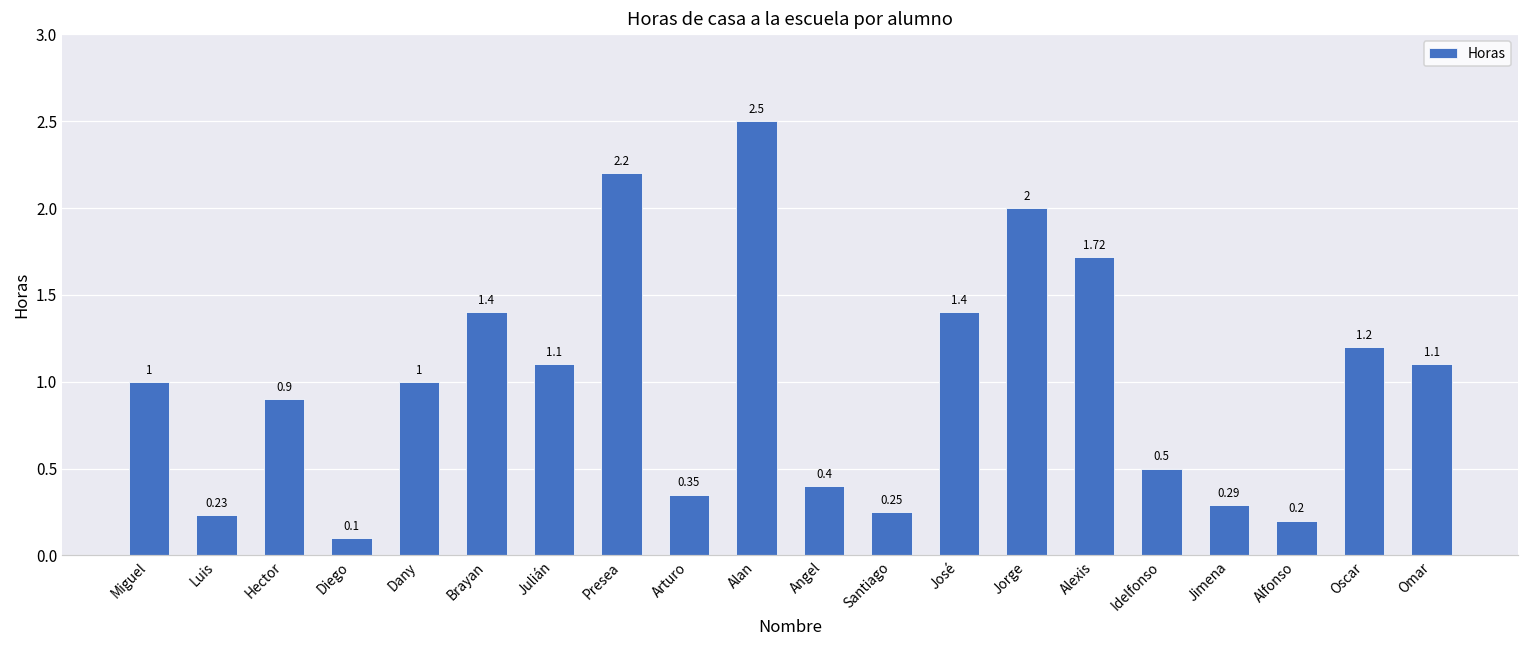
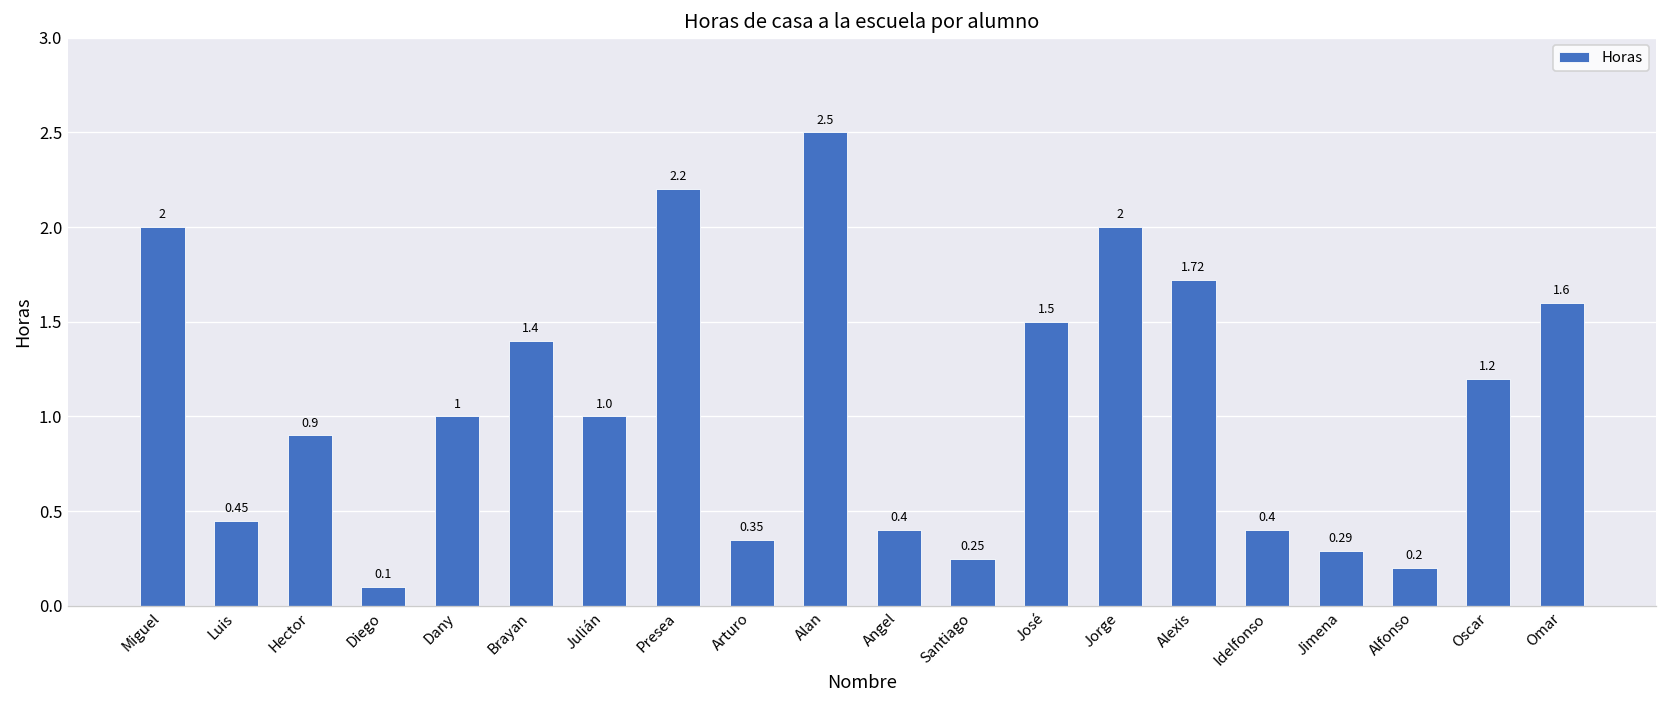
  {
-   "Miguel": 1,
-   "Luis": 0.23,
+   "Miguel": 2,
+   "Luis": 0.45,
    "Hector": 0.9,
    "Diego": 0.1,
    "Dany": 1,
    "Brayan": 1.4,
-   "Julián": 1.1,
+   "Julián": 1.0,
    "Presea": 2.2,
    "Arturo": 0.35,
    "Alan": 2.5,
    "Angel": 0.4,
    "Santiago": 0.25,
-   "José": 1.4,
+   "José": 1.5,
    "Jorge": 2,
    "Alexis": 1.72,
-   "Idelfonso": 0.5,
+   "Idelfonso": 0.4,
    "Jimena": 0.29,
    "Alfonso": 0.2,
    "Oscar": 1.2,
-   "Omar": 1.1
+   "Omar": 1.6
  }
